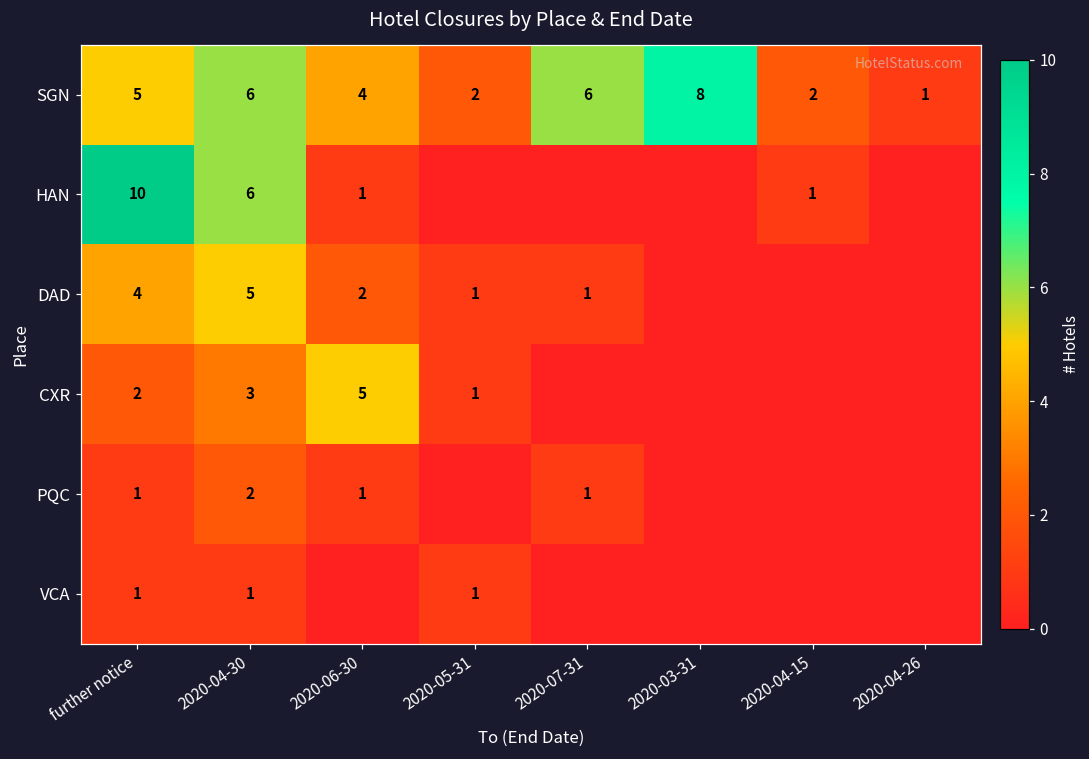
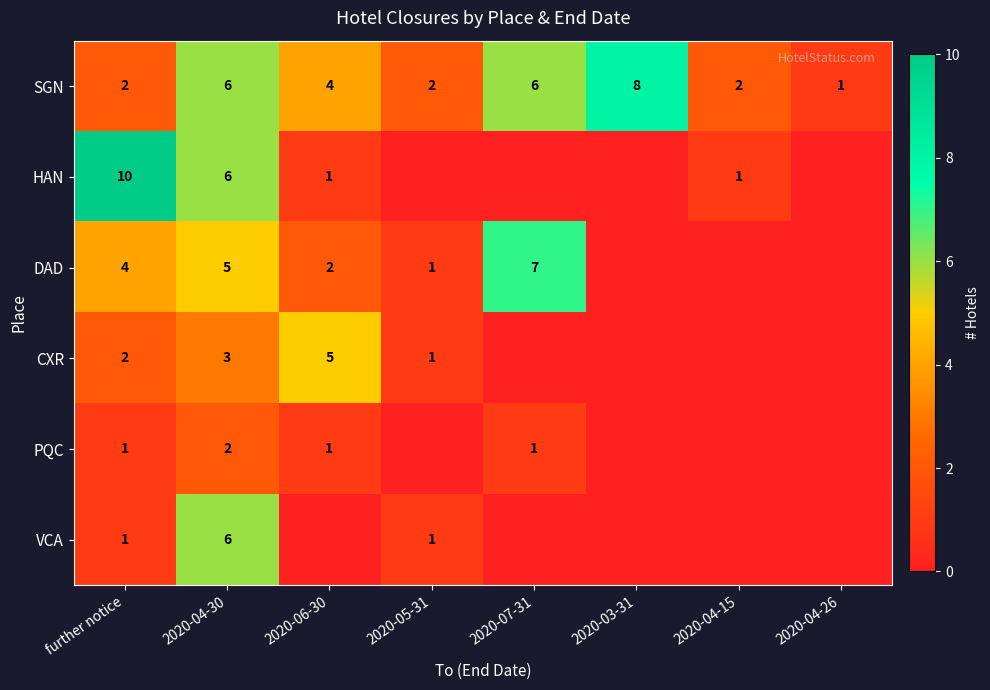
  {
    "SGN": {
-     "further notice": 5,
+     "further notice": 2,
      "2020-04-30": 6,
      "2020-06-30": 4,
      "2020-05-31": 2,
      "2020-07-31": 6,
      "2020-03-31": 8,
      "2020-04-15": 2
    },
    "HAN": {
      "further notice": 10,
      "2020-04-30": 6,
      "2020-06-30": 1,
      "2020-04-15": 1
    },
    "DAD": {
      "further notice": 4,
      "2020-04-30": 5,
      "2020-06-30": 2,
      "2020-05-31": 1,
-     "2020-07-31": 1
+     "2020-07-31": 7
    },
    "CXR": {
      "further notice": 2,
      "2020-04-30": 3,
      "2020-06-30": 5,
      "2020-05-31": 1
    },
    "PQC": {
      "further notice": 1,
      "2020-04-30": 2,
      "2020-06-30": 1,
      "2020-07-31": 1
    },
    "VCA": {
      "further notice": 1,
-     "2020-04-30": 1,
+     "2020-04-30": 6,
      "2020-05-31": 1
    }
  }
